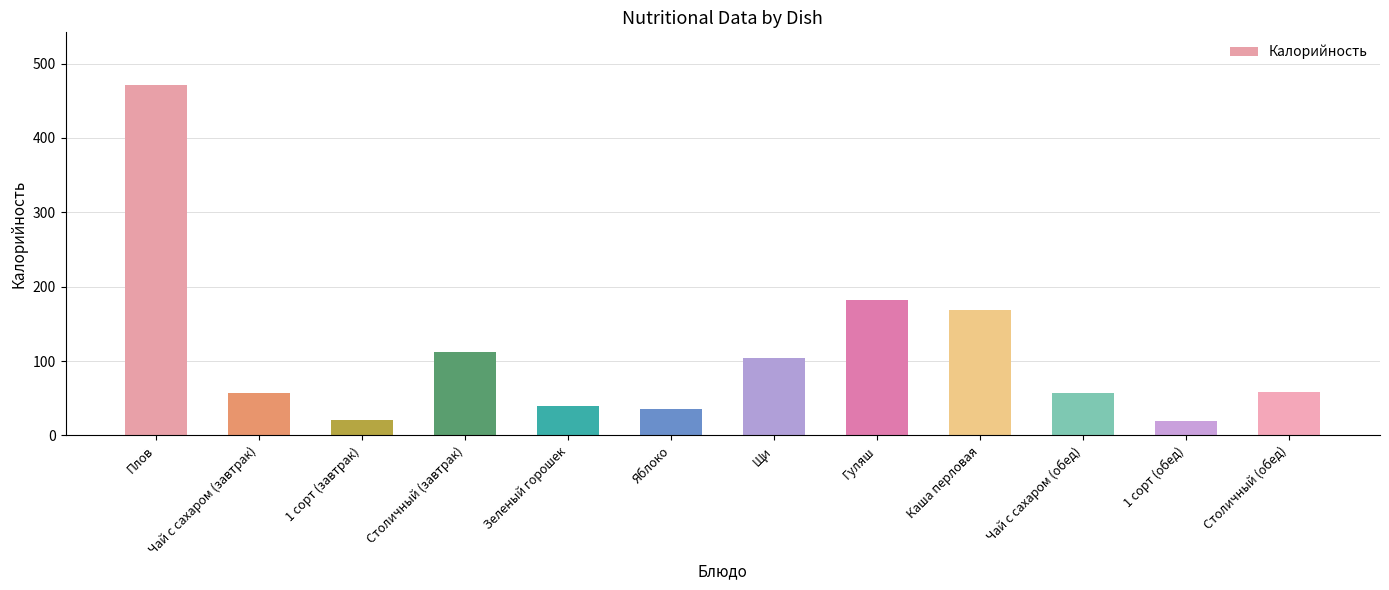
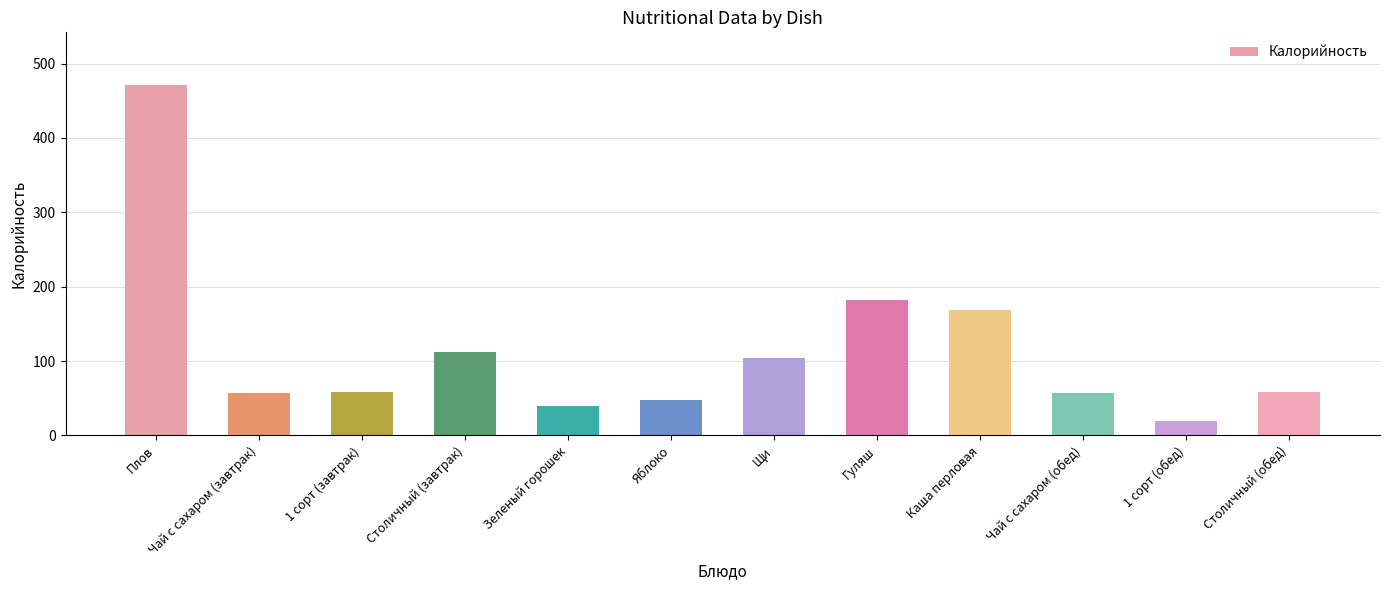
  {
    "Плов": 470,
    "Чай с сахаром (завтрак)": 60,
-   "1 сорт (завтрак)": 20,
+   "1 сорт (завтрак)": 60,
    "Столичный (завтрак)": 110,
    "Зеленый горошек": 40,
-   "Яблоко": 40,
+   "Яблоко": 50,
    "Щи": 100,
    "Гуляш": 180,
    "Каша перловая": 170,
    "Чай с сахаром (обед)": 60,
    "1 сорт (обед)": 20,
    "Столичный (обед)": 60
  }
